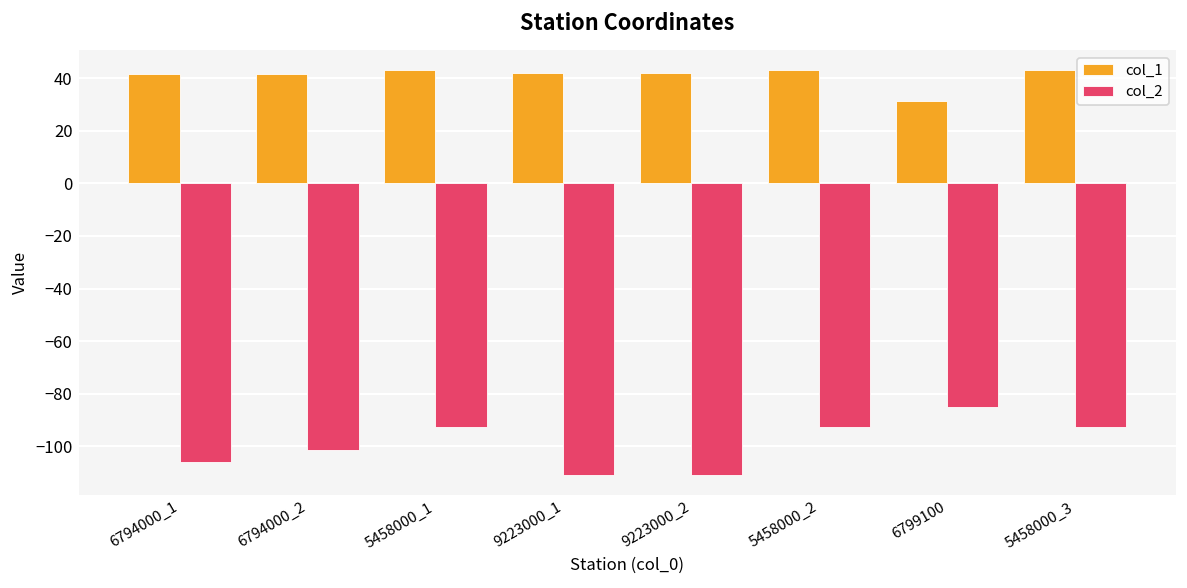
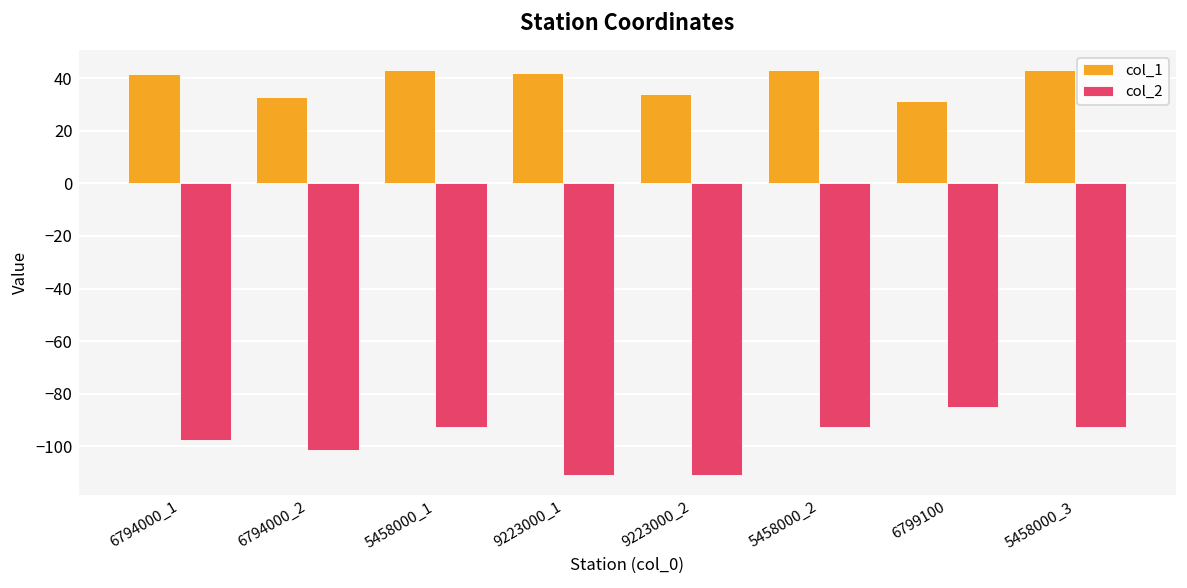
  {
    "col_1": {
      "6794000_1": 41,
-     "6794000_2": 41,
+     "6794000_2": 33,
      "5458000_1": 43,
      "9223000_1": 42,
-     "9223000_2": 42,
+     "9223000_2": 34,
      "5458000_2": 43,
      "6799100": 31,
      "5458000_3": 43
    },
    "col_2": {
-     "6794000_1": -106,
+     "6794000_1": -98,
      "6794000_2": -101,
      "5458000_1": -93,
      "9223000_1": -111,
      "9223000_2": -111,
      "5458000_2": -93,
      "6799100": -85,
      "5458000_3": -93
    }
  }
